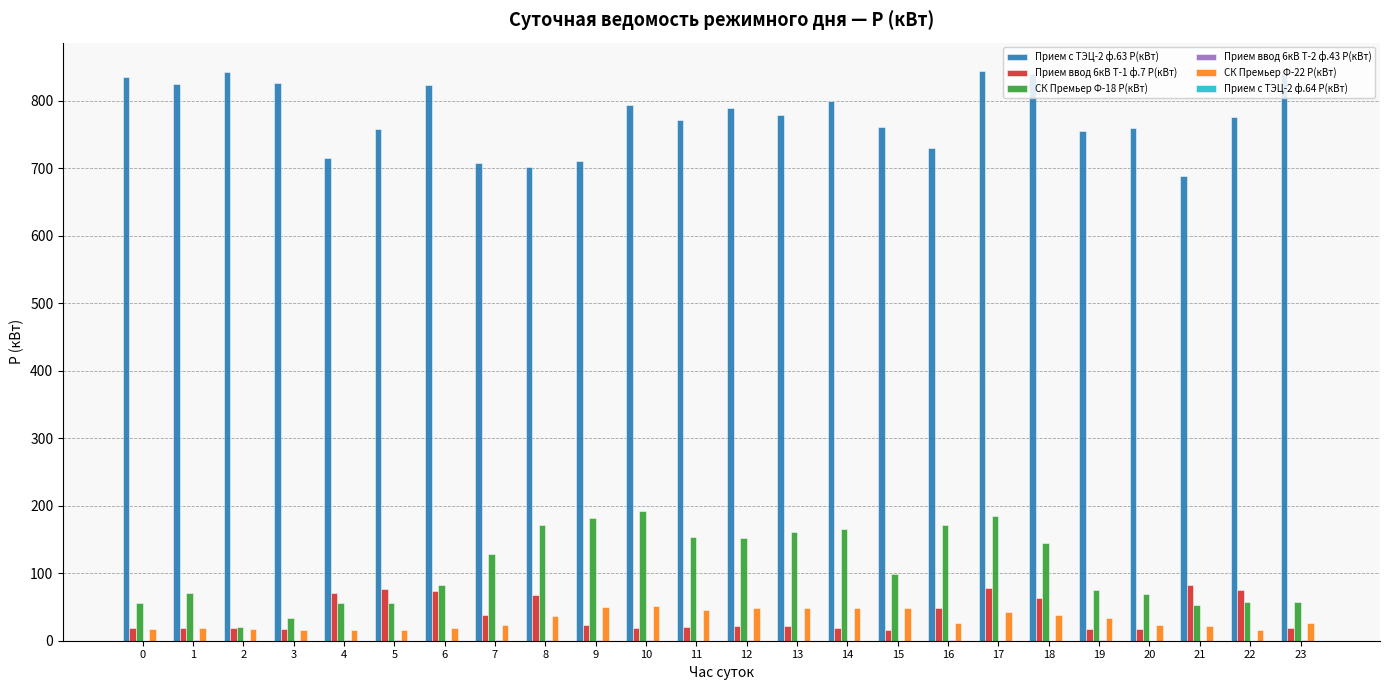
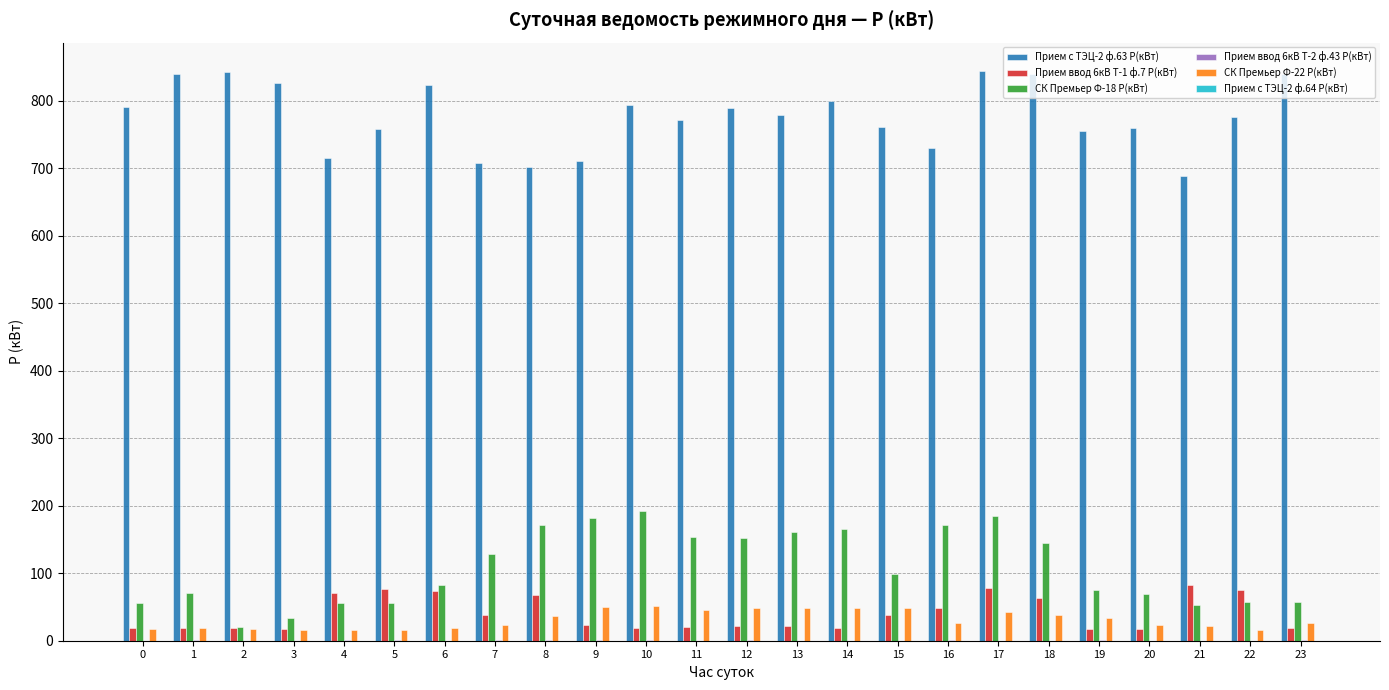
  {
    "Прием с ТЭЦ-2 ф.63 P(кВт)": {
-     "0": 840,
-     "1": 820,
+     "0": 790,
+     "1": 840,
      "2": 840,
      "3": 830,
      "4": 720,
      "5": 760,
      "6": 820,
      "7": 710,
      "8": 700,
      "9": 710,
      "10": 790,
      "11": 770,
      "12": 790,
      "13": 780,
      "14": 800,
      "15": 760,
      "16": 730,
      "17": 840,
      "19": 760,
      "20": 760,
      "21": 690,
      "22": 780
    },
    "Прием ввод 6кВ Т-1 ф.7 P(кВт)": {
      "0": 20,
      "1": 20,
      "2": 20,
      "3": 20,
      "4": 70,
      "5": 80,
      "6": 70,
      "7": 40,
      "8": 70,
      "9": 20,
      "10": 20,
      "11": 20,
      "12": 20,
      "13": 20,
      "14": 20,
-     "15": 20,
+     "15": 40,
      "16": 50,
      "17": 80,
      "18": 60,
      "19": 20,
      "20": 20,
      "21": 80,
      "22": 80,
      "23": 20
    },
    "СК Премьер Ф-18 P(кВт)": {
      "0": 60,
      "1": 70,
      "2": 20,
      "3": 30,
      "4": 60,
      "5": 60,
      "6": 80,
      "7": 130,
      "8": 170,
      "9": 180,
      "10": 190,
      "11": 150,
      "12": 150,
      "13": 160,
      "14": 160,
      "15": 100,
      "16": 170,
      "17": 190,
      "18": 150,
      "19": 70,
      "20": 70,
      "21": 50,
      "22": 60,
      "23": 60
    },
    "Прием ввод 6кВ Т-2 ф.43 P(кВт)": {
      "0": 0,
      "2": 0,
      "3": 0,
      "6": 0,
      "11": 0,
      "13": 0,
      "14": 0,
      "15": 0,
      "17": 0,
      "18": 0,
      "20": 0,
      "21": 0,
      "22": 0
    },
    "СК Премьер Ф-22 P(кВт)": {
      "0": 20,
      "1": 20,
      "2": 20,
      "3": 20,
      "4": 20,
      "5": 20,
      "6": 20,
      "7": 20,
      "8": 40,
      "9": 50,
      "10": 50,
      "11": 50,
      "12": 50,
      "13": 50,
      "14": 50,
      "15": 50,
      "16": 30,
      "17": 40,
      "18": 40,
      "19": 30,
      "20": 20,
      "21": 20,
      "22": 20,
      "23": 30
    },
    "Прием с ТЭЦ-2 ф.64 P(кВт)": {
      "0": 0,
      "1": 0,
      "2": 0,
      "3": 0,
      "4": 0,
      "5": 0,
      "6": 0,
      "7": 0,
      "8": 0,
      "9": 0,
      "10": 0,
      "11": 0,
      "12": 0,
      "13": 0,
      "14": 0,
      "15": 0,
      "16": 0,
      "17": 0,
      "18": 0,
      "19": 0,
      "20": 0,
      "21": 0,
      "22": 0,
      "23": 0
    }
  }
